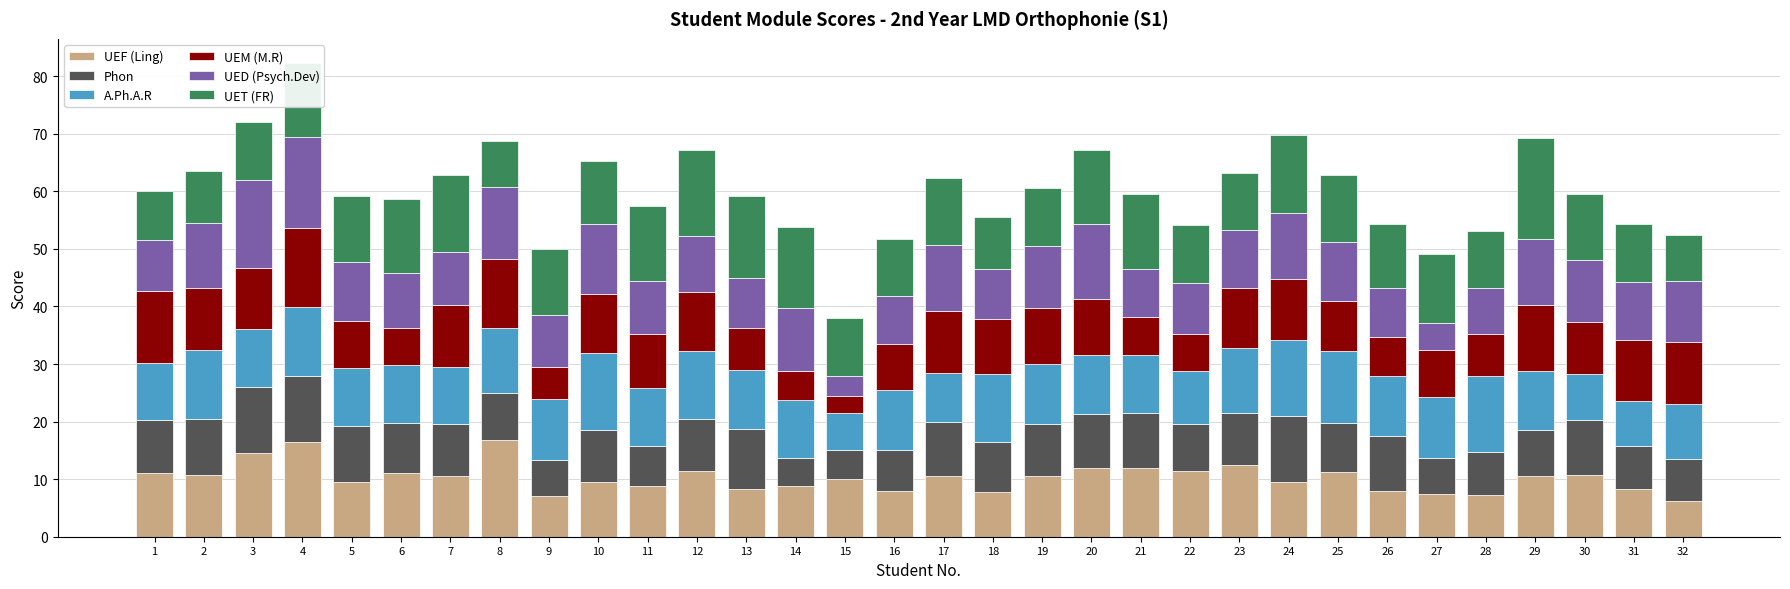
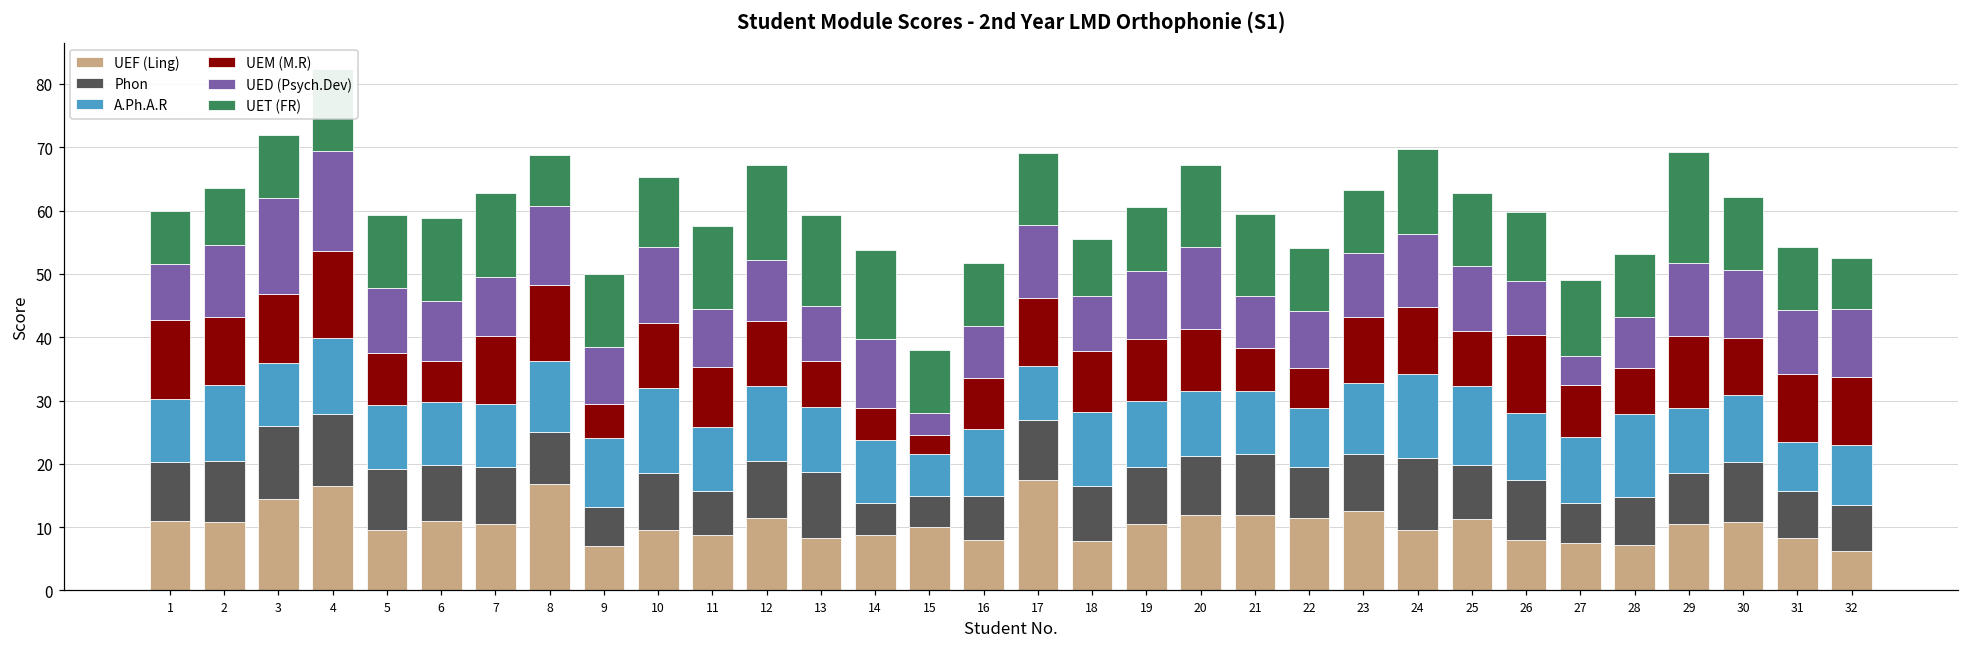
  {
    "UEF (Ling)": {
      "1": 11,
      "2": 11,
      "3": 15,
      "4": 17,
      "5": 10,
      "6": 11,
      "7": 11,
      "8": 17,
      "9": 7,
      "10": 10,
      "11": 9,
      "12": 12,
      "13": 8,
      "14": 9,
      "15": 10,
      "16": 8,
-     "17": 11,
+     "17": 17,
      "18": 8,
      "19": 11,
      "20": 12,
      "21": 12,
      "22": 12,
      "23": 13,
      "24": 10,
      "25": 11,
      "26": 8,
      "27": 8,
      "28": 7,
      "29": 11,
      "30": 11,
      "31": 8,
      "32": 6
    },
    "A.Ph.A.R": {
      "1": 10,
      "2": 12,
      "3": 10,
      "4": 12,
      "5": 10,
      "6": 10,
      "7": 10,
      "8": 11,
      "9": 11,
      "10": 14,
      "11": 10,
      "12": 12,
      "13": 10,
      "14": 10,
      "15": 7,
      "16": 11,
      "17": 9,
      "18": 12,
      "19": 11,
      "20": 10,
      "21": 10,
      "22": 9,
      "23": 11,
      "24": 13,
      "25": 13,
      "26": 11,
      "27": 11,
      "28": 13,
      "29": 10,
-     "30": 8,
+     "30": 11,
      "31": 8,
      "32": 10
    },
    "UEM (M.R)": {
      "1": 13,
      "2": 11,
      "3": 11,
      "4": 14,
      "5": 8,
      "6": 7,
      "7": 11,
      "8": 12,
      "9": 6,
      "10": 10,
      "11": 10,
      "12": 10,
      "13": 7,
      "14": 5,
      "15": 3,
      "16": 8,
      "17": 11,
      "18": 10,
      "19": 10,
      "20": 10,
      "21": 7,
      "22": 6,
      "23": 11,
      "24": 11,
      "25": 9,
-     "26": 7,
+     "26": 12,
      "27": 8,
      "28": 7,
      "29": 11,
      "30": 9,
      "31": 11,
      "32": 11
    },
    "UED (Psych.Dev)": {
      "1": 9,
      "2": 11,
      "3": 15,
      "4": 16,
      "5": 10,
      "6": 10,
      "7": 9,
      "8": 13,
      "9": 9,
      "10": 12,
      "11": 9,
      "12": 10,
      "13": 9,
      "14": 11,
      "15": 4,
      "16": 8,
      "17": 12,
      "18": 9,
      "19": 11,
      "20": 13,
      "21": 8,
      "22": 9,
      "23": 10,
      "24": 12,
      "25": 10,
      "26": 9,
      "27": 5,
      "28": 8,
      "29": 12,
      "30": 11,
      "31": 10,
      "32": 11
    }
  }
